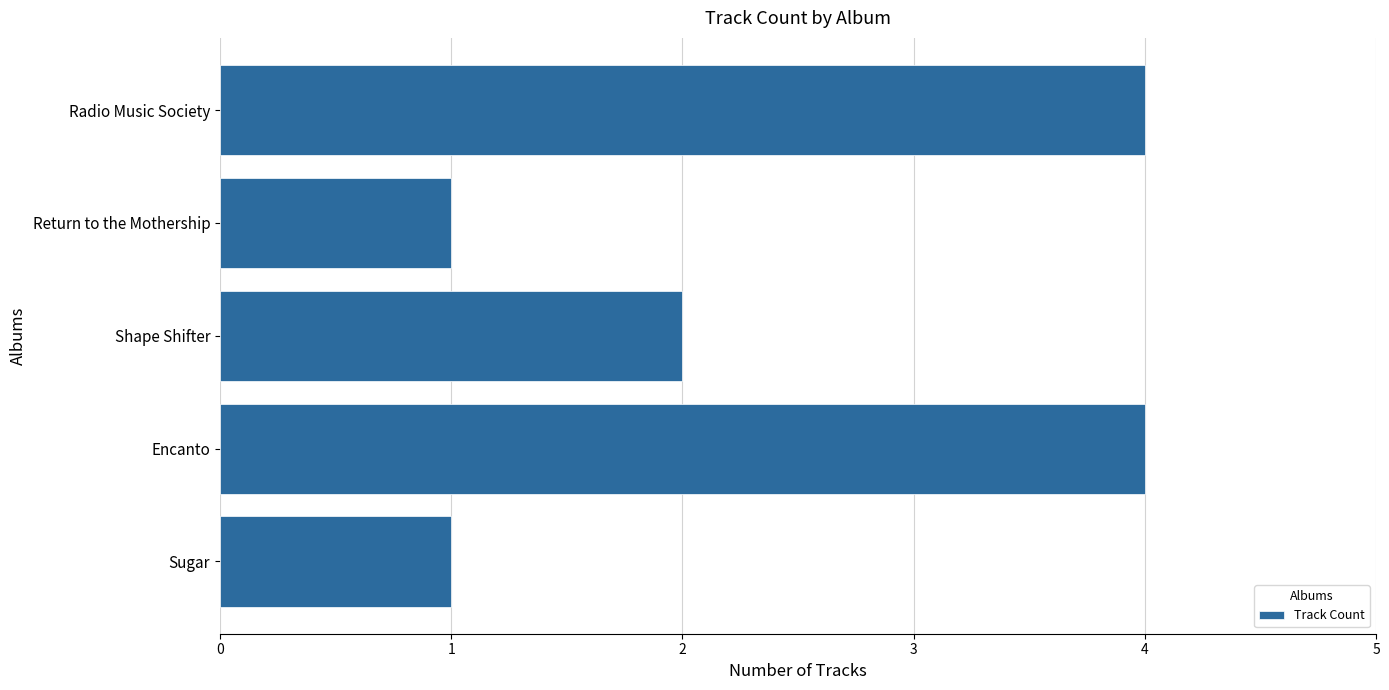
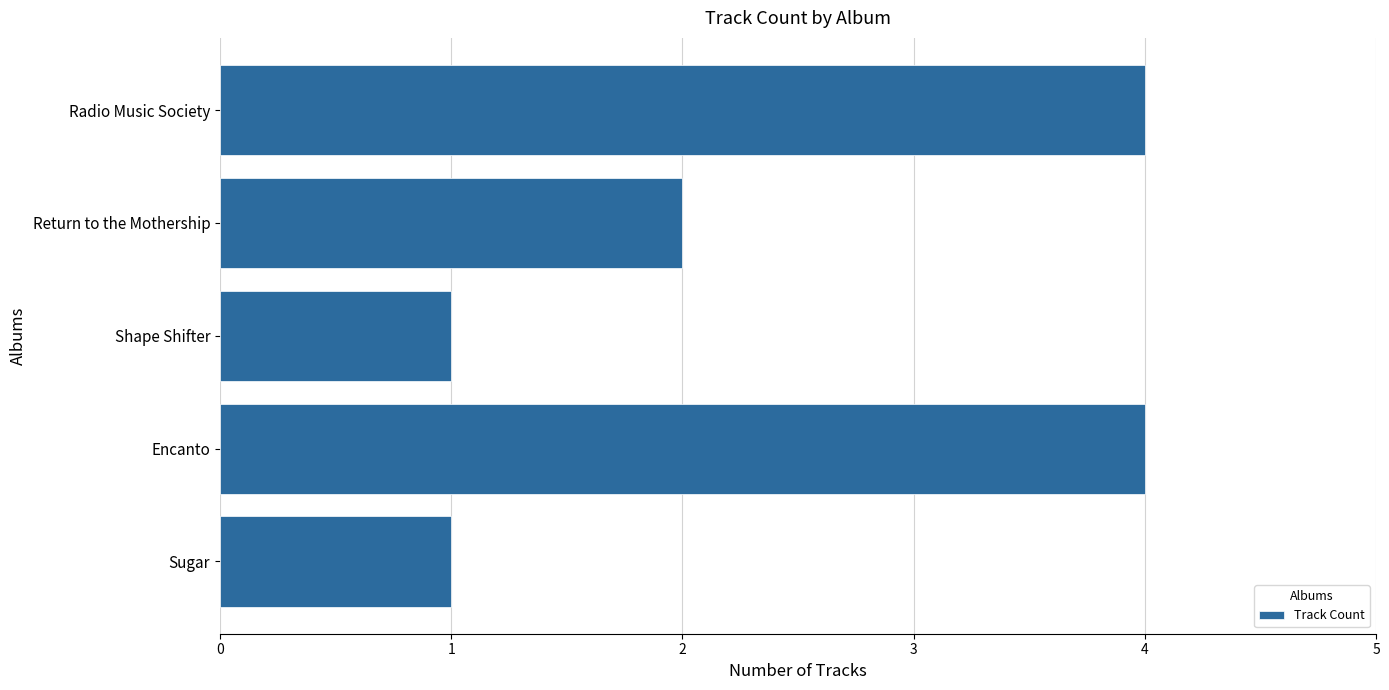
  {
    "Radio Music Society": 4,
-   "Return to the Mothership": 1,
-   "Shape Shifter": 2,
+   "Return to the Mothership": 2,
+   "Shape Shifter": 1,
    "Encanto": 4,
    "Sugar": 1
  }
